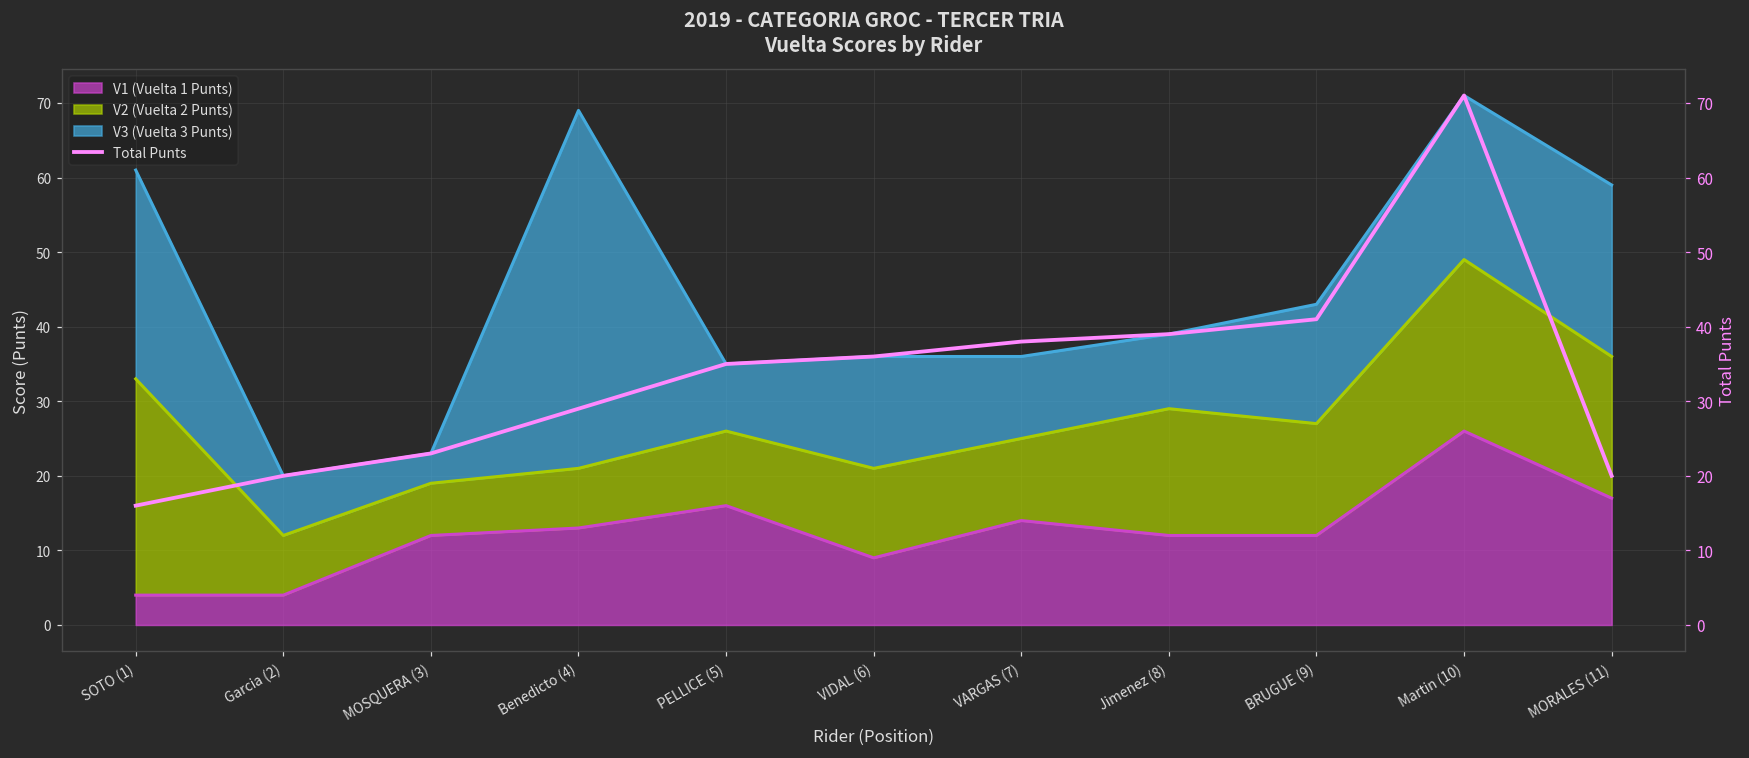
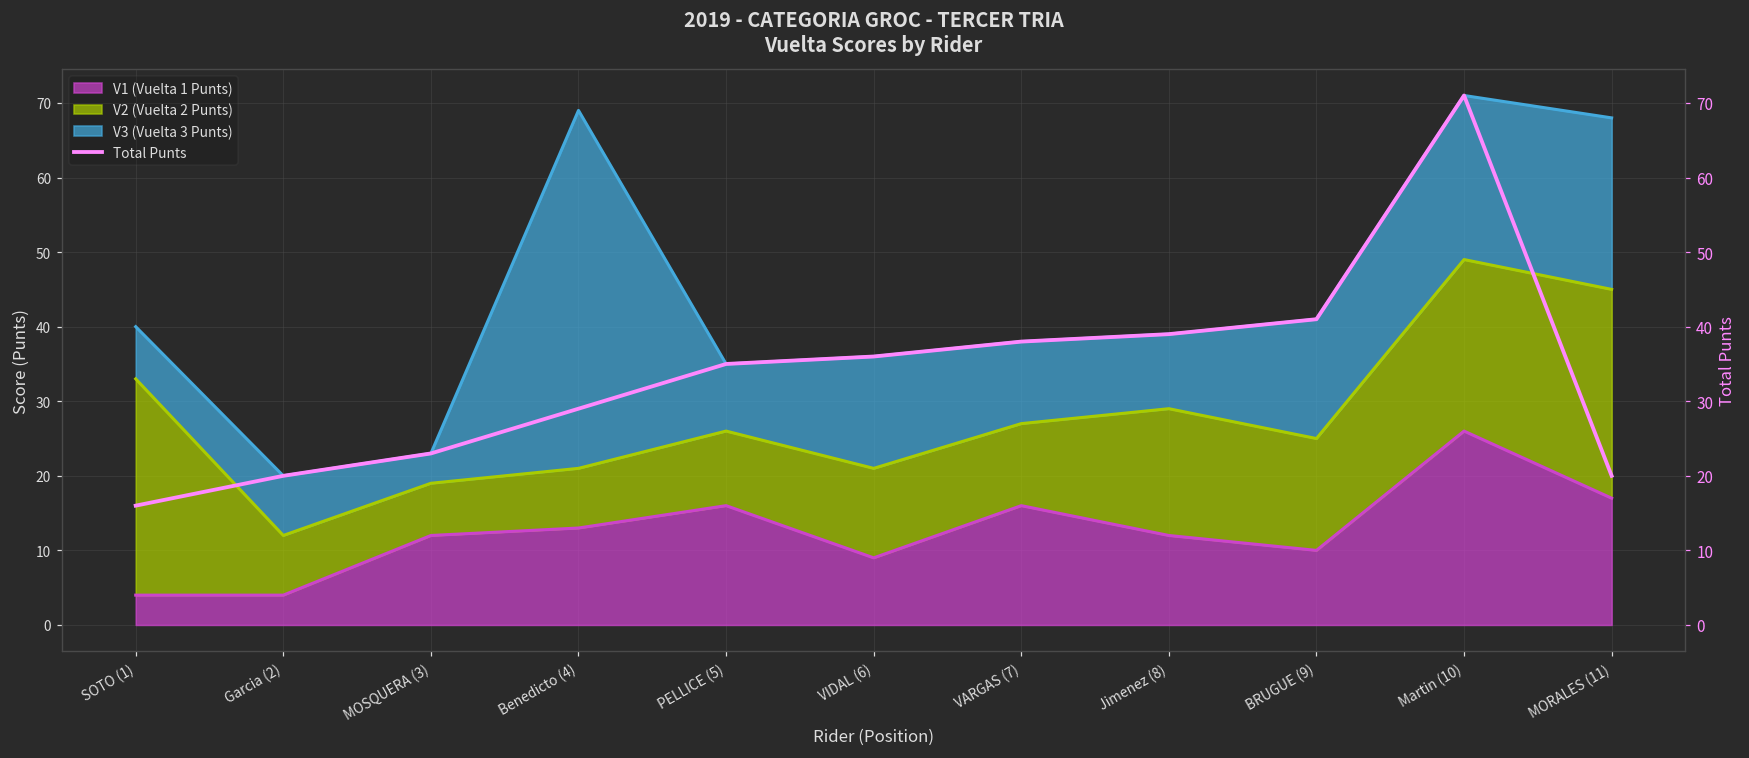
  {
    "V1 (Vuelta 1 Punts)": {
      "SOTO (1)": 4,
      "Garcia (2)": 4,
      "MOSQUERA (3)": 12,
      "Benedicto (4)": 13,
      "PELLICE (5)": 16,
      "VIDAL (6)": 9,
-     "VARGAS (7)": 14,
+     "VARGAS (7)": 16,
      "Jimenez (8)": 12,
-     "BRUGUE (9)": 12,
+     "BRUGUE (9)": 10,
      "Martin (10)": 26,
      "MORALES (11)": 17
    },
    "V2 (Vuelta 2 Punts)": {
      "SOTO (1)": 29,
      "Garcia (2)": 8,
      "MOSQUERA (3)": 7,
      "Benedicto (4)": 8,
      "PELLICE (5)": 10,
      "VIDAL (6)": 12,
      "VARGAS (7)": 11,
      "Jimenez (8)": 17,
      "BRUGUE (9)": 15,
      "Martin (10)": 23,
-     "MORALES (11)": 19
+     "MORALES (11)": 28
    },
    "V3 (Vuelta 3 Punts)": {
-     "SOTO (1)": 28,
+     "SOTO (1)": 7,
      "Benedicto (4)": 48,
      "MORALES (11)": 23
    },
    "Total Punts": {
      "SOTO (1)": 16,
      "Benedicto (4)": 29,
      "MORALES (11)": 20
    }
  }
